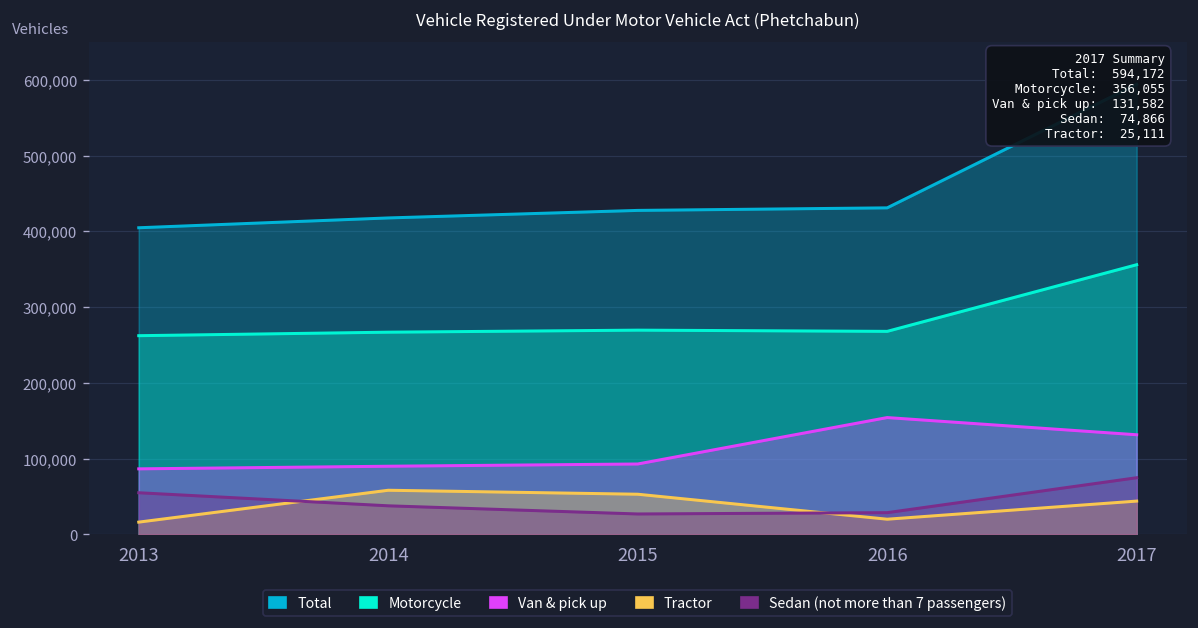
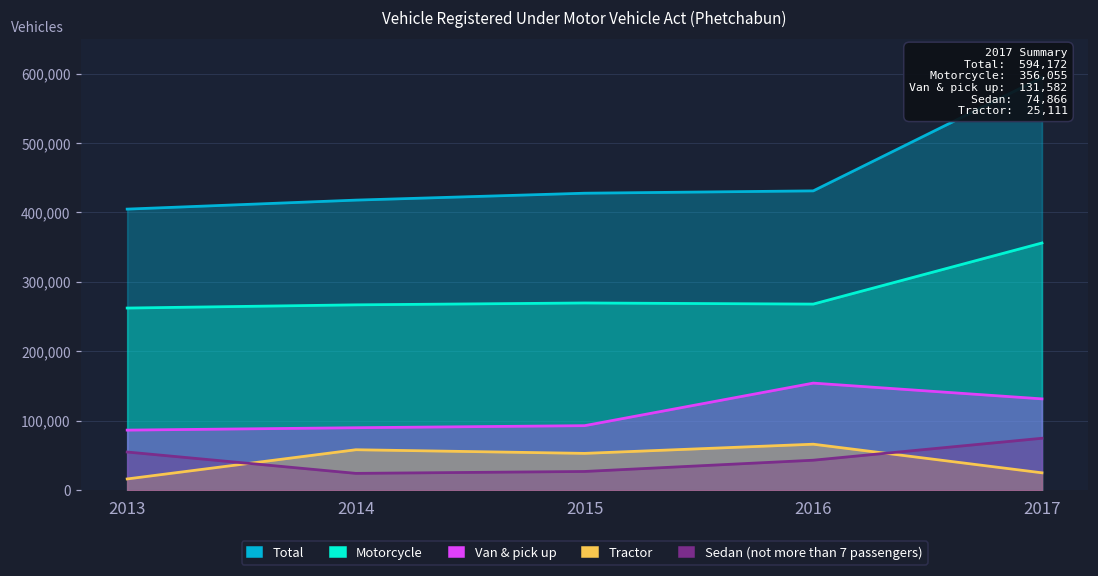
  {
    "Van & pick up": {
      "2013": "90,000",
      "2014": "90,000",
      "2015": "90,000",
      "2016": "150,000",
      "2017": "130,000"
    },
    "Tractor": {
      "2013": "20,000",
      "2014": "60,000",
      "2015": "50,000",
-     "2016": "20,000",
-     "2017": "40,000"
+     "2016": "70,000",
+     "2017": "30,000"
    },
    "Sedan (not more than 7 passengers)": {
      "2013": "60,000",
-     "2014": "40,000",
+     "2014": "20,000",
      "2015": "30,000",
-     "2016": "30,000",
+     "2016": "40,000",
      "2017": "70,000"
    }
  }
